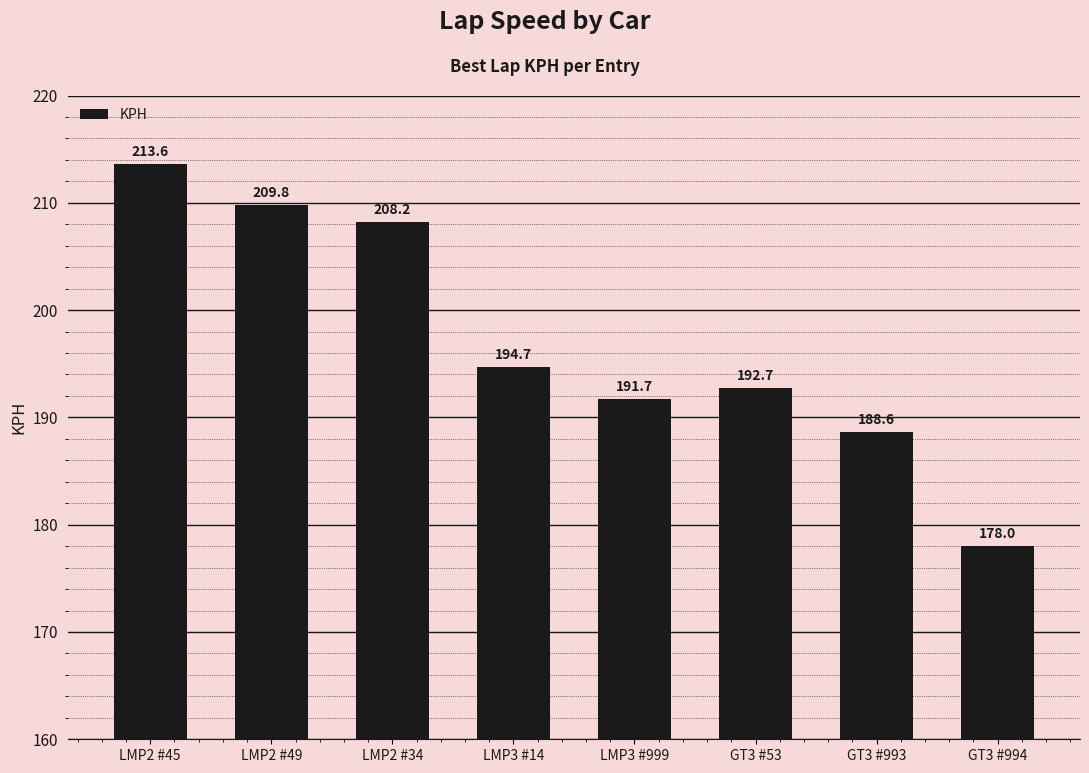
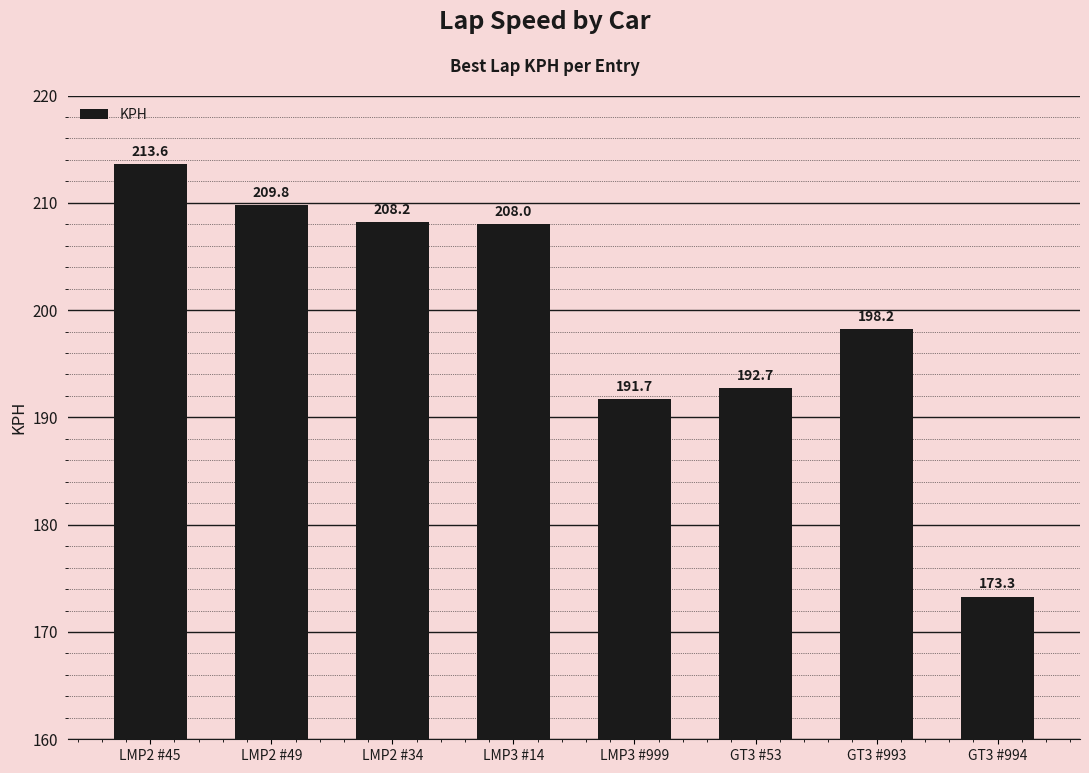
  {
    "LMP2 #45": 213.6,
    "LMP2 #49": 209.8,
    "LMP2 #34": 208.2,
-   "LMP3 #14": 194.7,
+   "LMP3 #14": 208.0,
    "LMP3 #999": 191.7,
    "GT3 #53": 192.7,
-   "GT3 #993": 188.6,
-   "GT3 #994": 178.0
+   "GT3 #993": 198.2,
+   "GT3 #994": 173.3
  }
